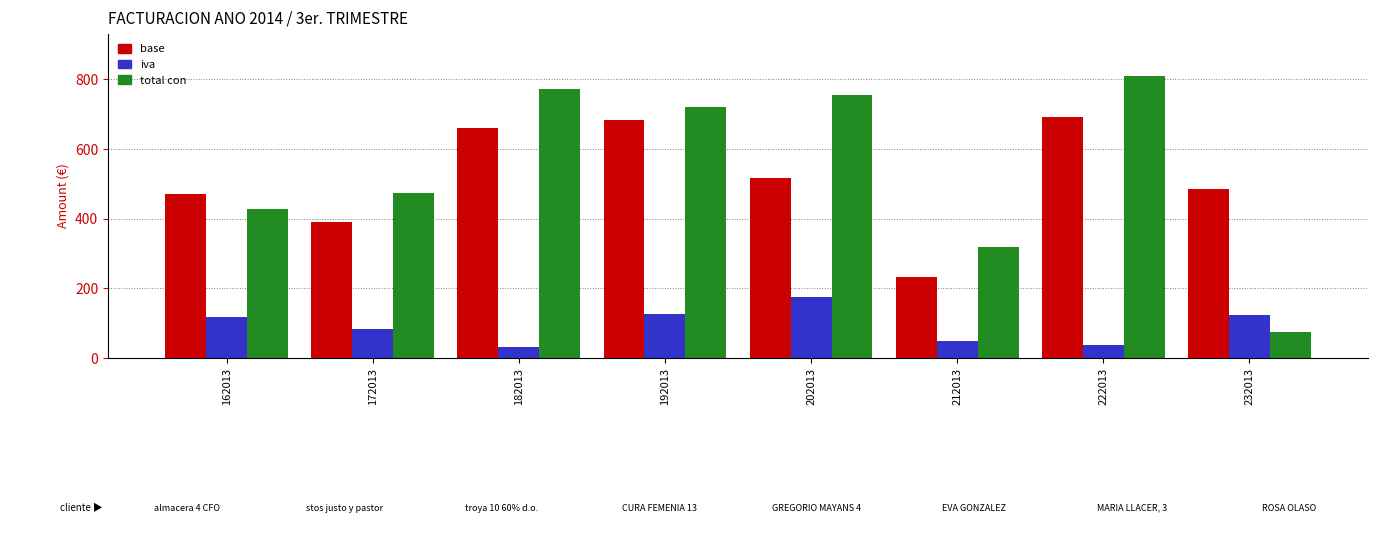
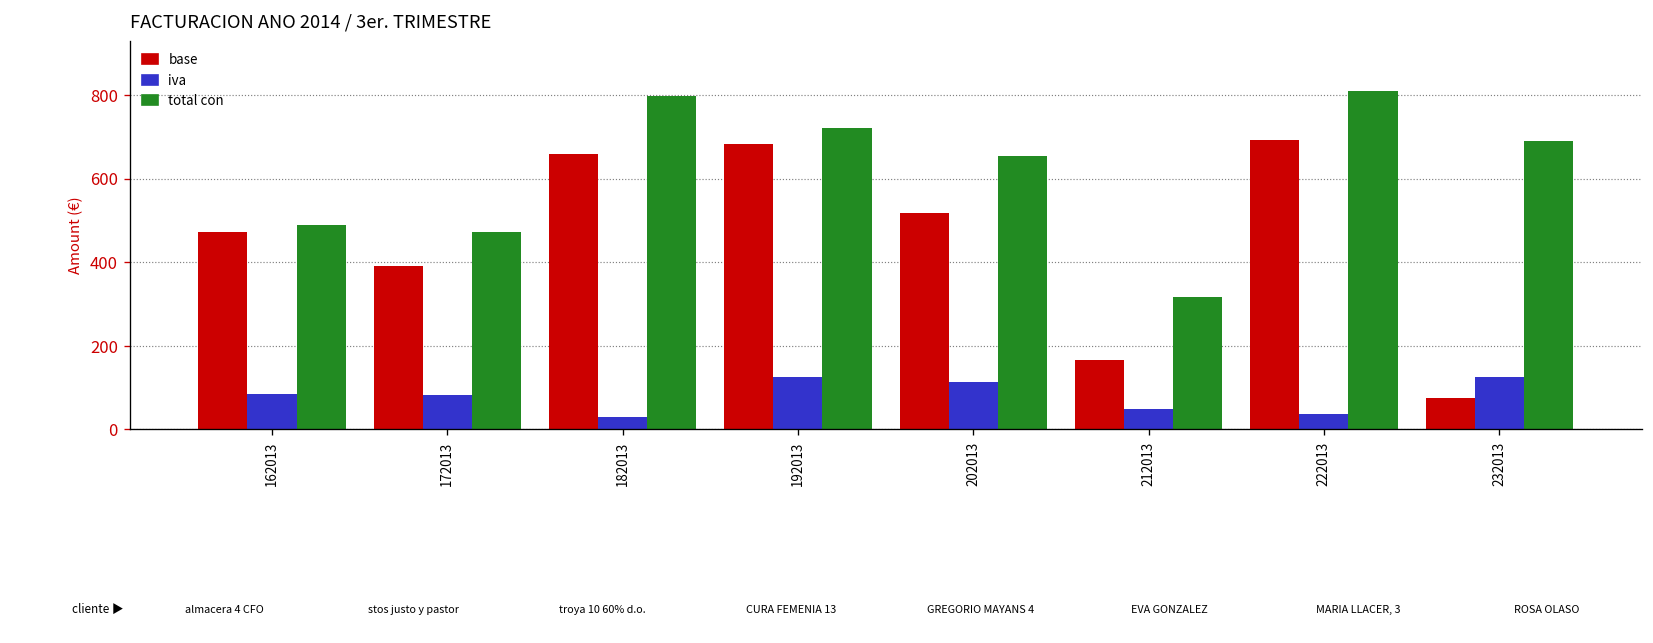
  {
    "base": {
      "162013": 470,
      "172013": 390,
      "182013": 660,
      "192013": 680,
      "202013": 520,
-     "212013": 230,
+     "212013": 170,
      "222013": 690,
-     "232013": 480
+     "232013": 80
    },
    "iva": {
-     "162013": 120,
+     "162013": 90,
      "172013": 80,
      "182013": 30,
      "192013": 130,
-     "202013": 180,
+     "202013": 110,
      "212013": 50,
      "222013": 40,
      "232013": 120
    },
    "total con": {
-     "162013": 430,
+     "162013": 490,
      "172013": 470,
-     "182013": 770,
+     "182013": 800,
      "192013": 720,
-     "202013": 750,
+     "202013": 650,
      "212013": 320,
      "222013": 810,
-     "232013": 80
+     "232013": 690
    }
  }
